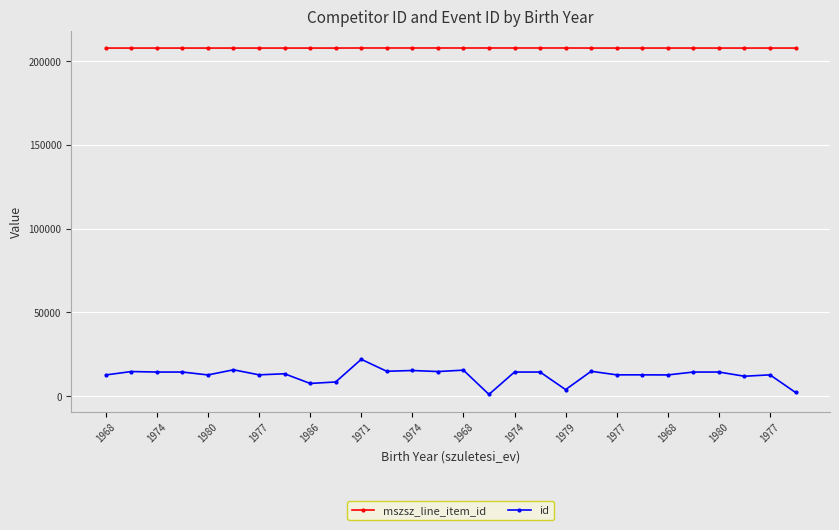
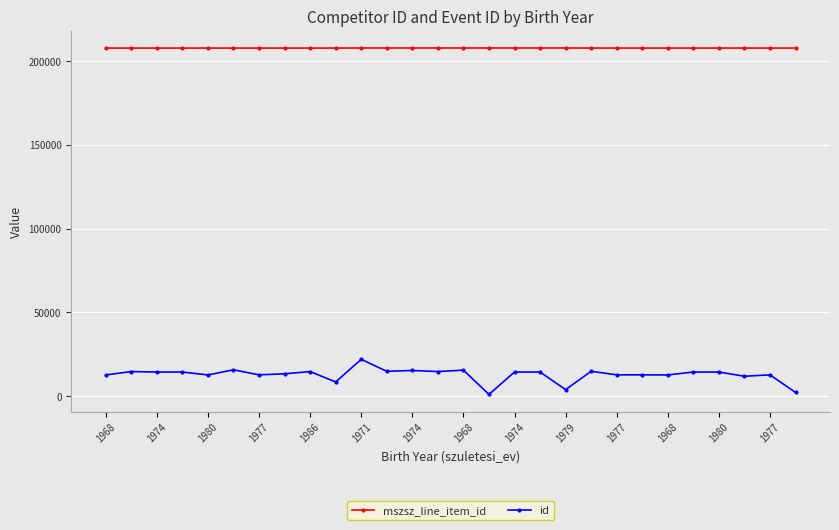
  {
    "mszsz_line_item_id": {
      "1986": 208000,
      "1971": 208000,
      "1979": 208000
    },
    "id": {
-     "1986": 8000,
+     "1986": 15000,
      "1971": 22000,
      "1979": 4000
    }
  }
